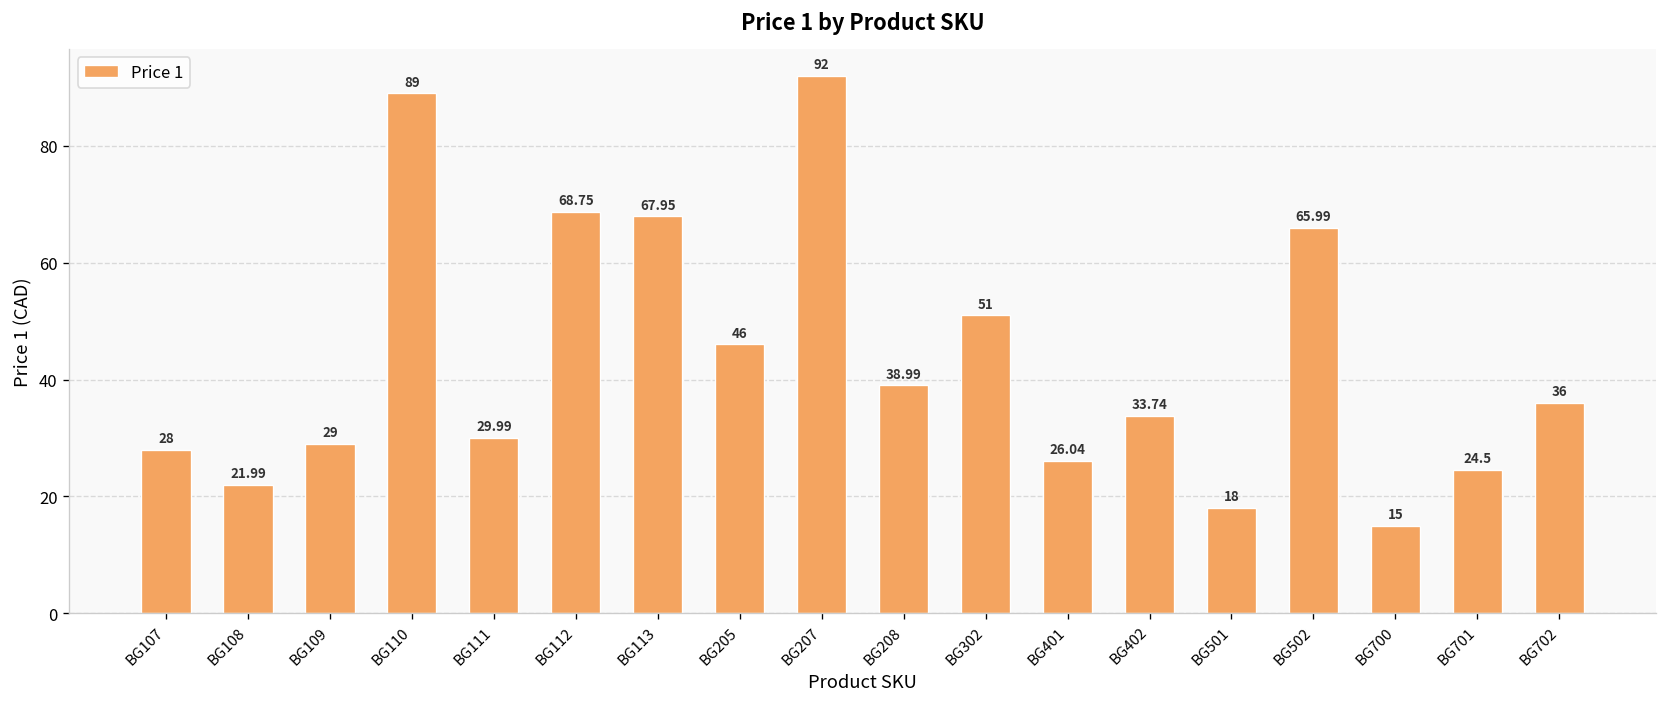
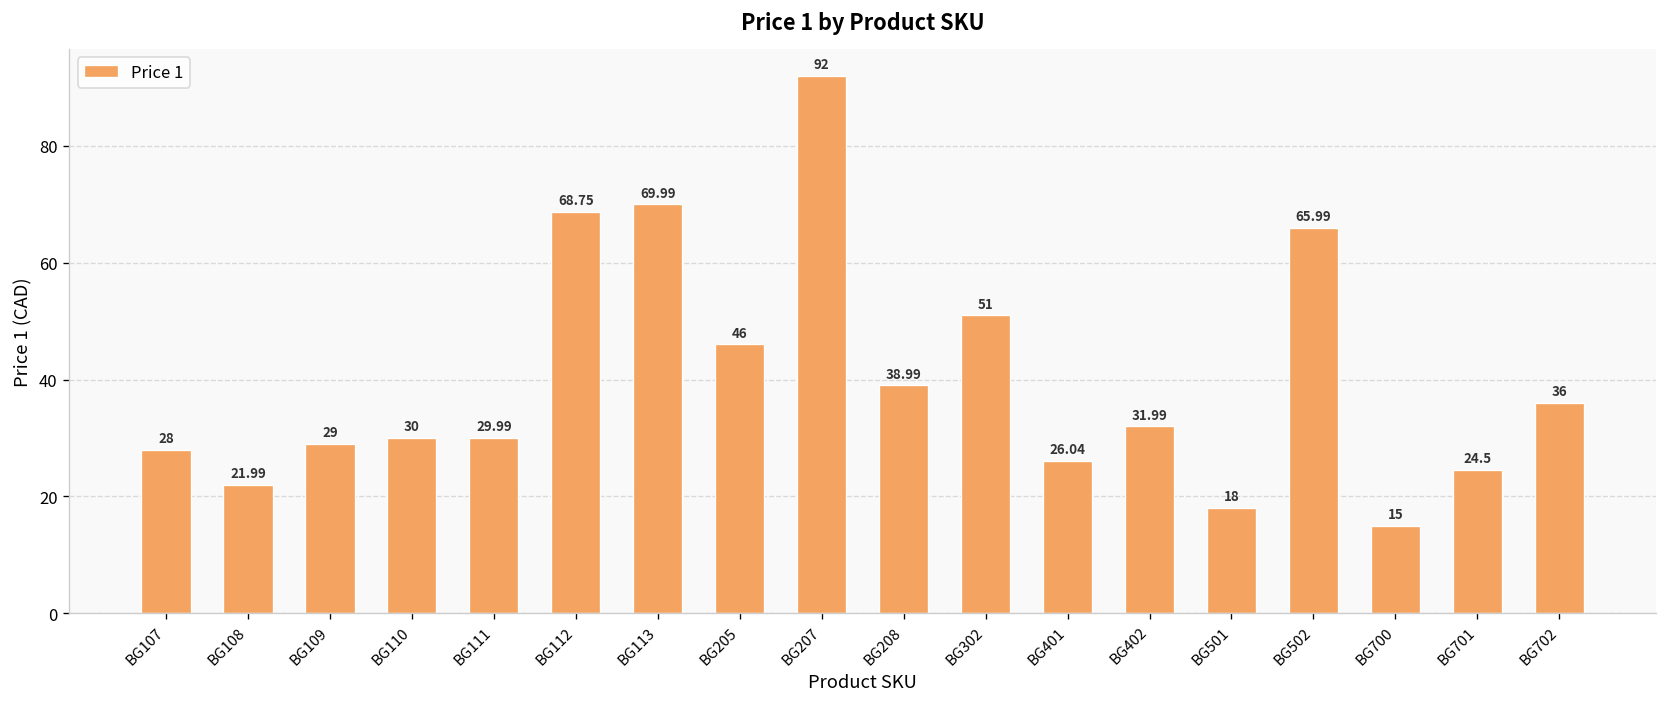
  {
    "BG107": 28,
    "BG108": 21.99,
    "BG109": 29,
-   "BG110": 89,
+   "BG110": 30,
    "BG111": 29.99,
    "BG112": 68.75,
-   "BG113": 67.95,
+   "BG113": 69.99,
    "BG205": 46,
    "BG207": 92,
    "BG208": 38.99,
    "BG302": 51,
    "BG401": 26.04,
-   "BG402": 33.74,
+   "BG402": 31.99,
    "BG501": 18,
    "BG502": 65.99,
    "BG700": 15,
    "BG701": 24.5,
    "BG702": 36
  }
